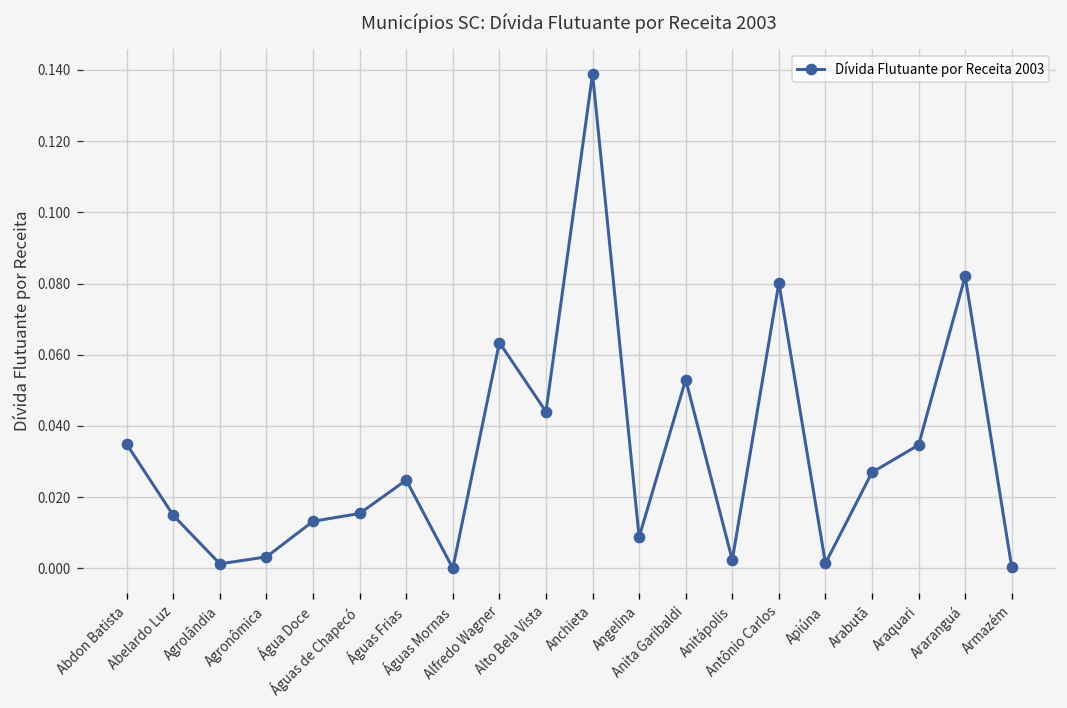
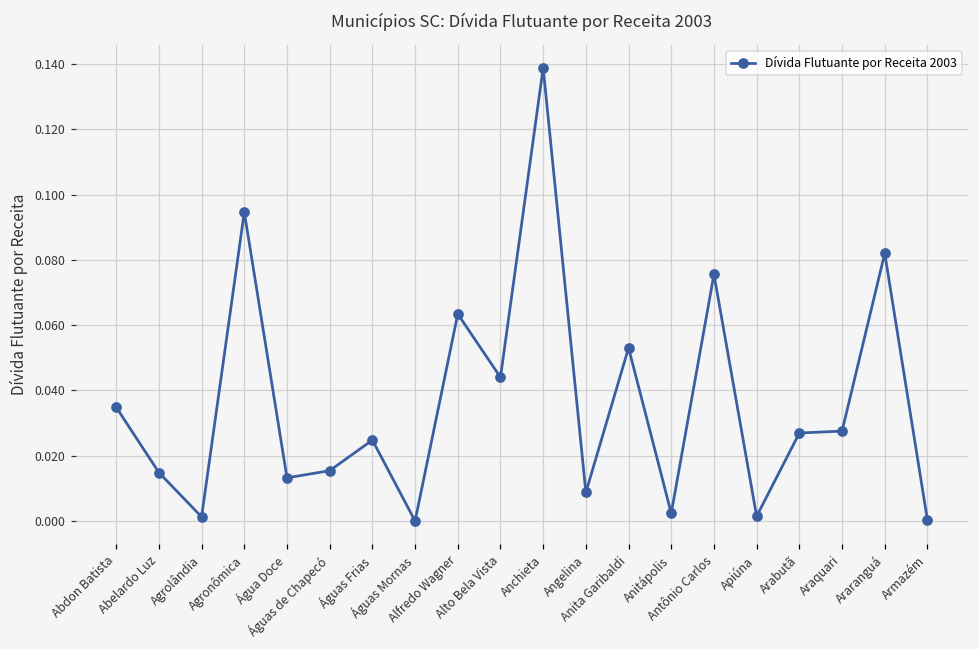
  {
    "Abdon Batista": 0.035,
    "Abelardo Luz": 0.015,
    "Agrolândia": 0.001,
-   "Agronômica": 0.003,
+   "Agronômica": 0.095,
    "Água Doce": 0.013,
    "Águas de Chapecó": 0.015,
    "Águas Frias": 0.025,
    "Águas Mornas": 0.000,
    "Alfredo Wagner": 0.063,
    "Alto Bela Vista": 0.044,
    "Anchieta": 0.139,
    "Angelina": 0.009,
    "Anita Garibaldi": 0.053,
    "Anitápolis": 0.002,
-   "Antônio Carlos": 0.080,
+   "Antônio Carlos": 0.076,
    "Apiúna": 0.001,
    "Arabutã": 0.027,
-   "Araquari": 0.035,
+   "Araquari": 0.028,
    "Araranguá": 0.082,
    "Armazém": 0.000
  }
